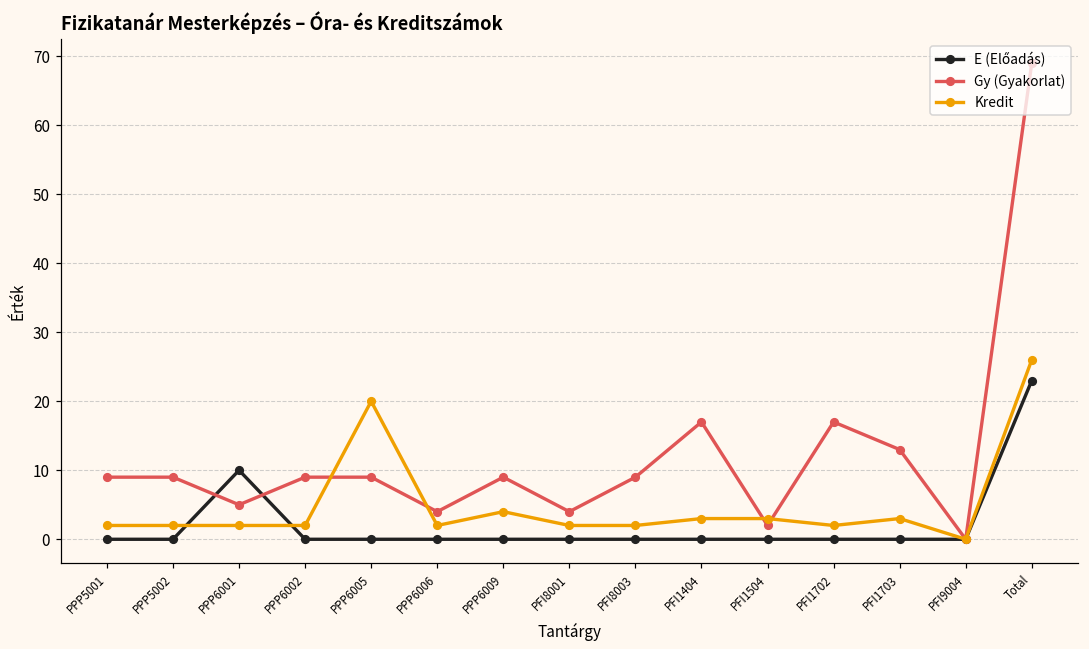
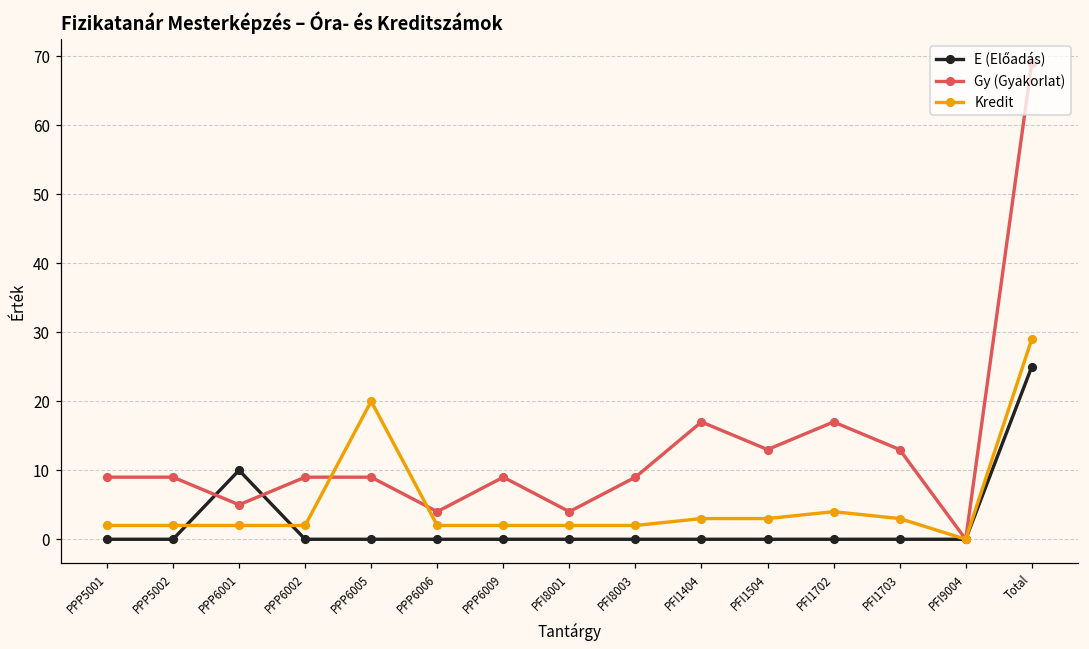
  {
    "E (Előadás)": {
      "PPP5001": 0,
      "PPP5002": 0,
      "PPP6001": 10,
      "PPP6002": 0,
      "PPP6005": 0,
      "PPP6006": 0,
      "PPP6009": 0,
      "PFI8001": 0,
      "PFI8003": 0,
      "PFI1404": 0,
      "PFI1504": 0,
      "PFI1702": 0,
      "PFI1703": 0,
-     "Total": 23
+     "Total": 25
    },
    "Gy (Gyakorlat)": {
      "PPP5001": 9,
      "PPP5002": 9,
      "PPP6001": 5,
      "PPP6002": 9,
      "PPP6005": 9,
      "PPP6006": 4,
      "PPP6009": 9,
      "PFI8001": 4,
      "PFI8003": 9,
      "PFI1404": 17,
-     "PFI1504": 2,
+     "PFI1504": 13,
      "PFI1702": 17,
      "PFI1703": 13
    },
    "Kredit": {
      "PPP5001": 2,
      "PPP5002": 2,
      "PPP6001": 2,
      "PPP6002": 2,
      "PPP6005": 20,
      "PPP6006": 2,
-     "PPP6009": 4,
+     "PPP6009": 2,
      "PFI8001": 2,
      "PFI8003": 2,
      "PFI1404": 3,
      "PFI1504": 3,
-     "PFI1702": 2,
+     "PFI1702": 4,
      "PFI1703": 3,
-     "Total": 26
+     "Total": 29
    }
  }
